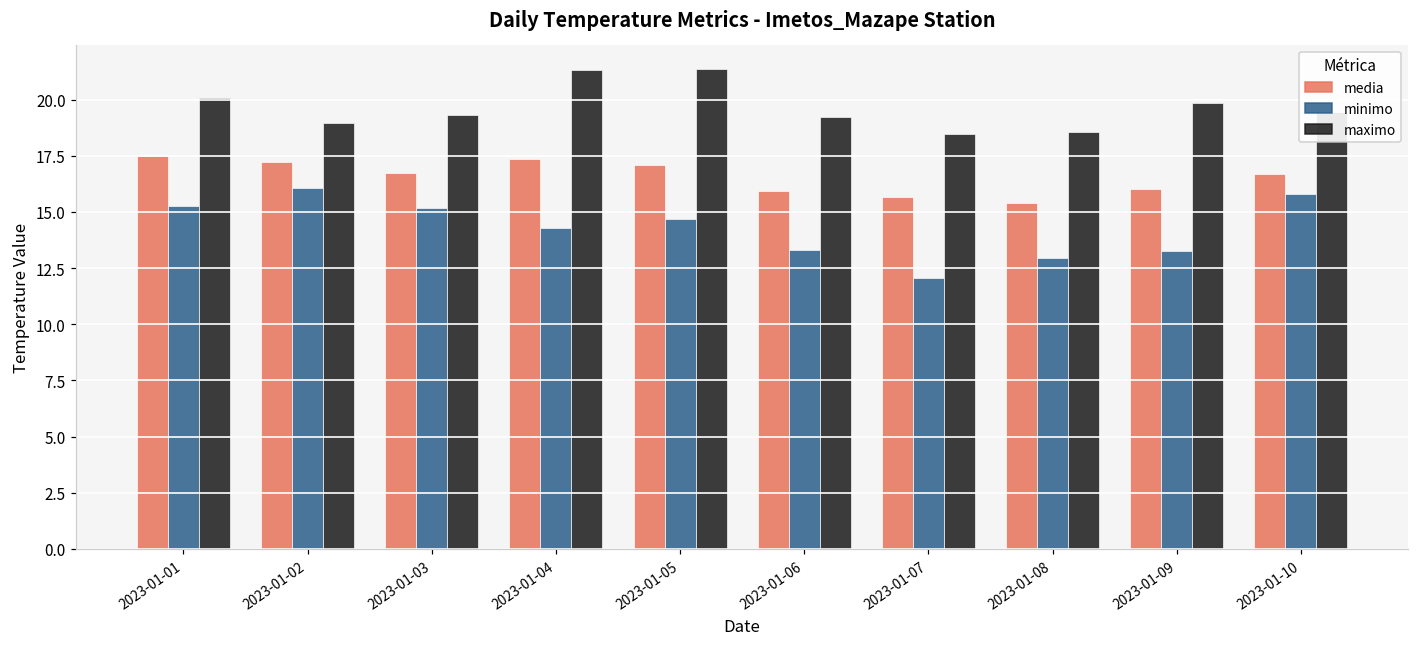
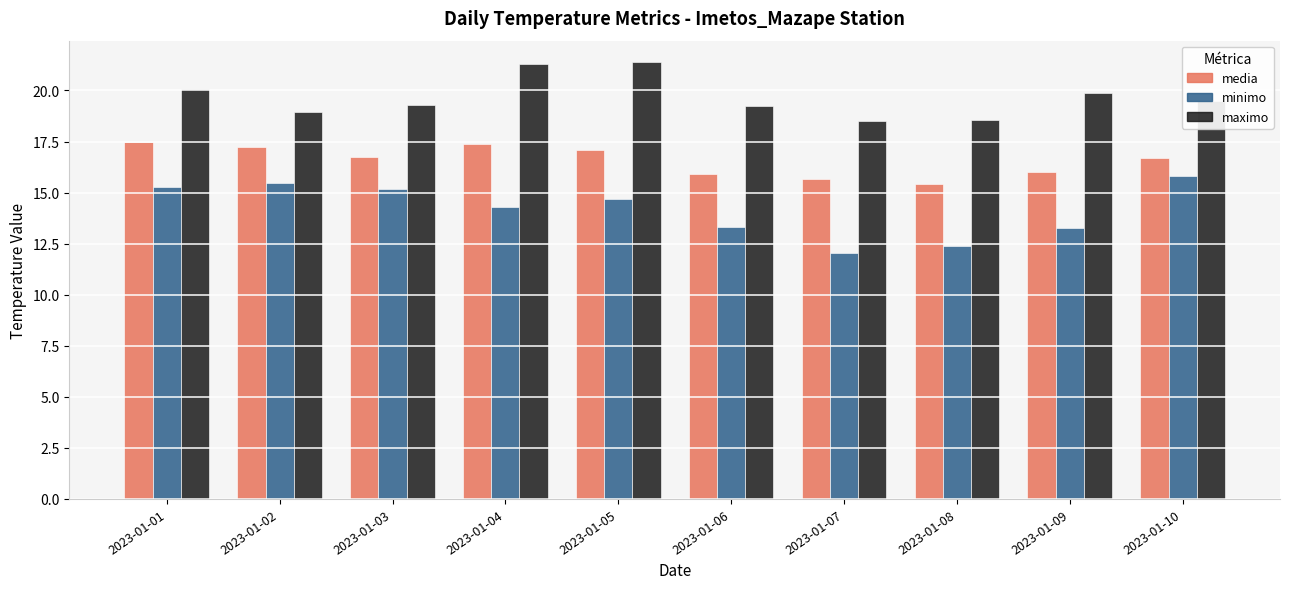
  {
    "media": {
      "2023-01-01": 17.5,
      "2023-01-02": 17.2,
      "2023-01-03": 16.7,
      "2023-01-04": 17.4,
      "2023-01-05": 17.1,
      "2023-01-06": 15.9,
      "2023-01-07": 15.7,
      "2023-01-08": 15.4,
      "2023-01-09": 16.0,
      "2023-01-10": 16.7
    },
    "minimo": {
      "2023-01-01": 15.3,
-     "2023-01-02": 16.1,
+     "2023-01-02": 15.5,
      "2023-01-03": 15.2,
      "2023-01-04": 14.3,
      "2023-01-05": 14.7,
      "2023-01-06": 13.3,
      "2023-01-07": 12.1,
-     "2023-01-08": 13.0,
+     "2023-01-08": 12.4,
      "2023-01-09": 13.3,
      "2023-01-10": 15.8
    },
    "maximo": {
      "2023-01-01": 20.1,
      "2023-01-02": 19.0,
      "2023-01-03": 19.3,
      "2023-01-04": 21.3,
      "2023-01-05": 21.4,
      "2023-01-06": 19.2,
      "2023-01-07": 18.5,
      "2023-01-08": 18.5,
      "2023-01-09": 19.9
    }
  }
